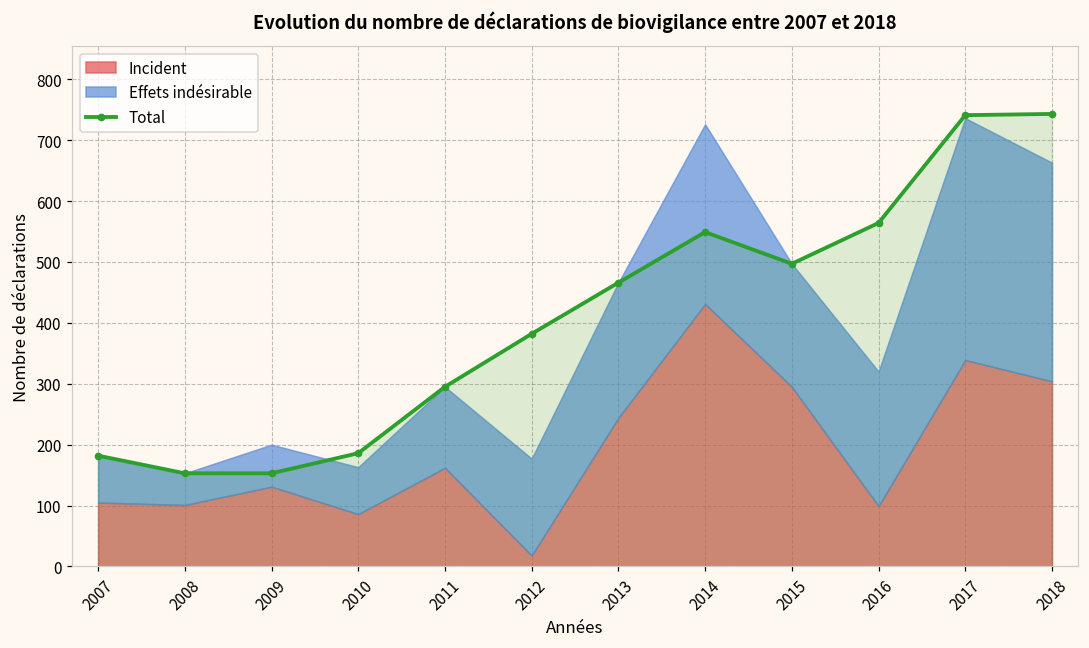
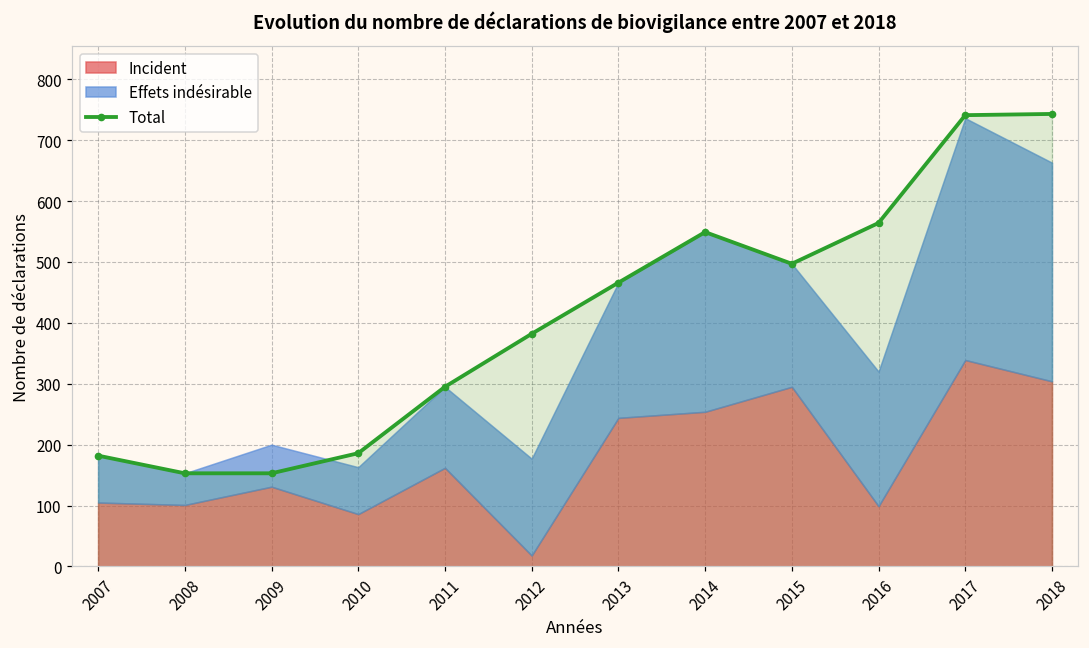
  {
    "Incident": {
      "2007": 110,
      "2008": 100,
      "2009": 130,
      "2010": 90,
      "2011": 160,
      "2012": 20,
      "2013": 240,
-     "2014": 430,
+     "2014": 250,
      "2015": 300,
      "2016": 100,
      "2017": 340,
      "2018": 300
    },
    "Effets indésirable": {
      "2009": 70,
      "2010": 80,
      "2012": 160,
      "2016": 220,
      "2017": 400,
      "2018": 360
    },
    "Total": {
      "2009": 150,
      "2010": 190,
      "2012": 380,
      "2016": 560,
      "2017": 740,
      "2018": 740
    }
  }
